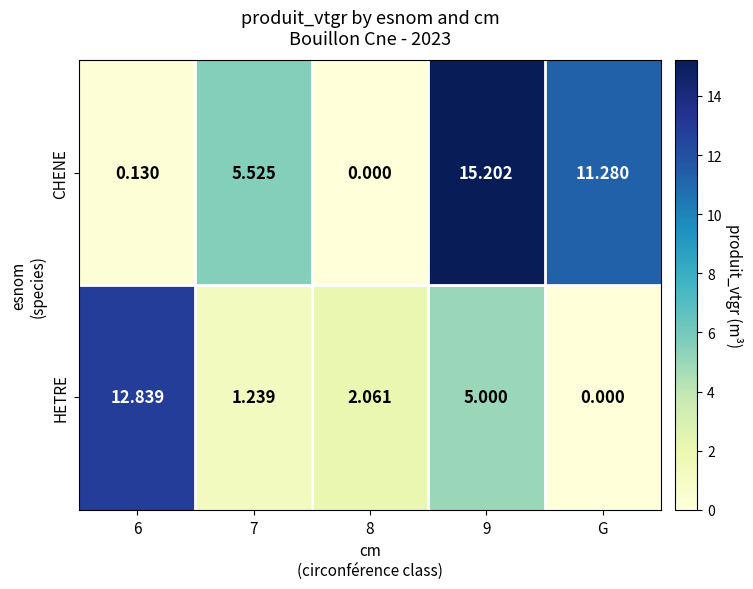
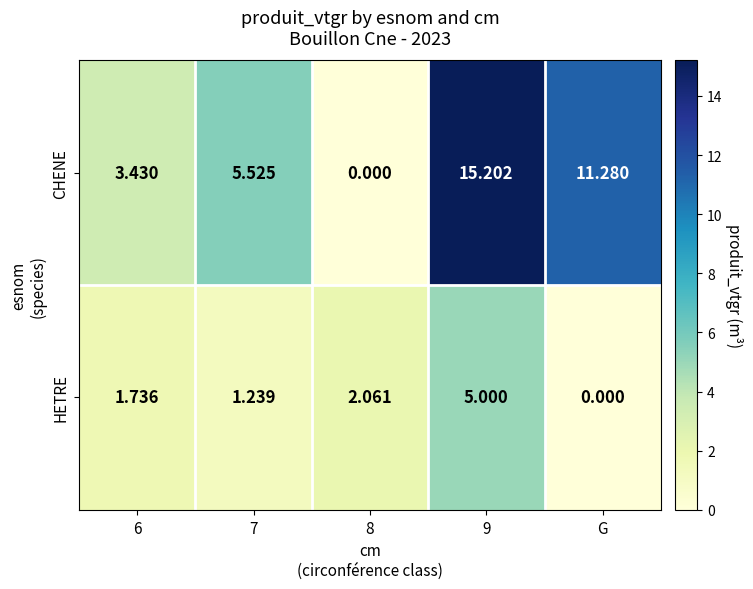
  {
    "CHENE": {
-     "6": 0.130,
+     "6": 3.430,
      "7": 5.525,
      "8": 0.000,
      "9": 15.202,
      "G": 11.280
    },
    "HETRE": {
-     "6": 12.839,
+     "6": 1.736,
      "7": 1.239,
      "8": 2.061,
      "9": 5.000,
      "G": 0.000
    }
  }
